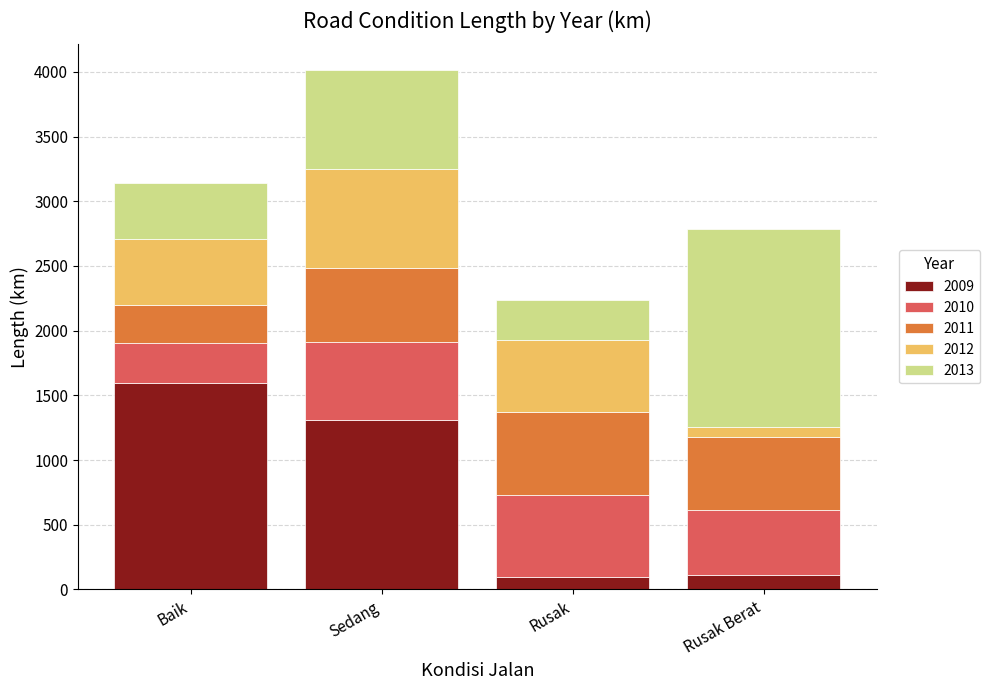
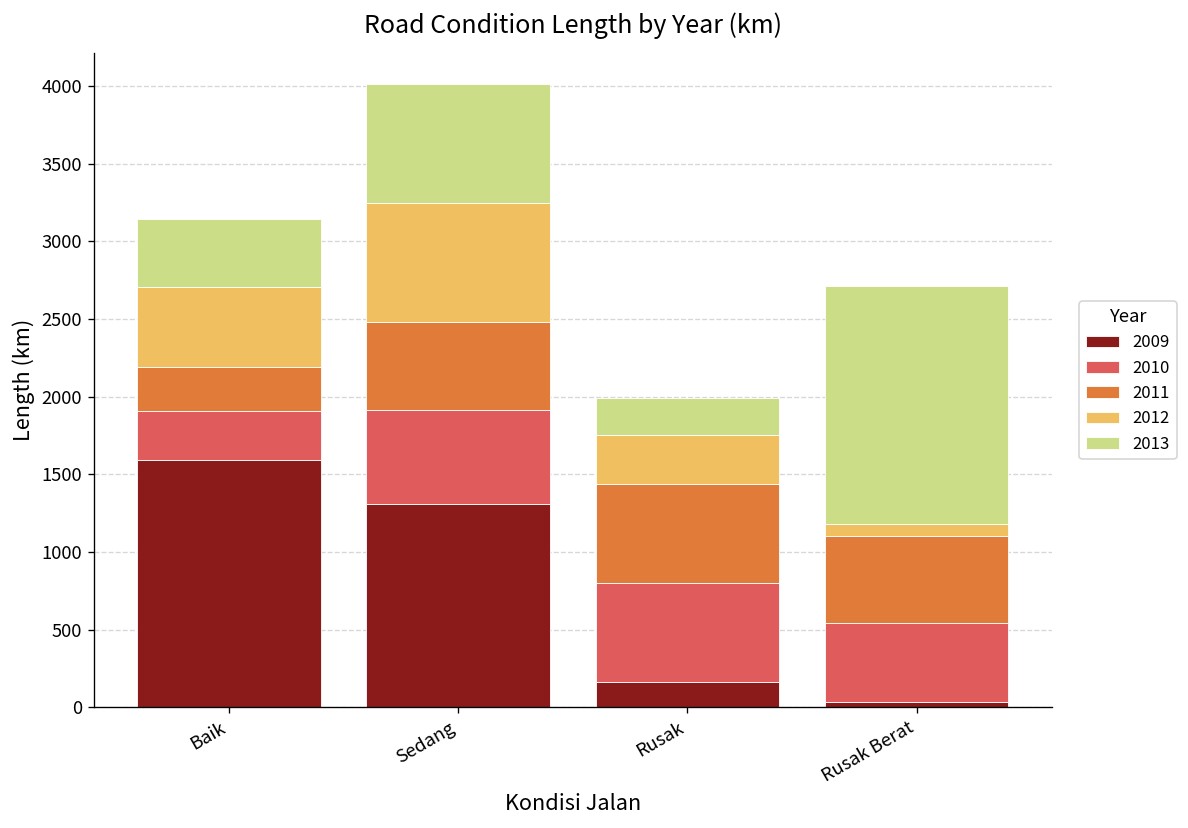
  {
    "2009": {
      "Baik": 1590,
      "Sedang": 1310,
-     "Rusak": 90,
-     "Rusak Berat": 110
+     "Rusak": 160,
+     "Rusak Berat": 40
    },
    "2012": {
      "Baik": 510,
      "Sedang": 760,
-     "Rusak": 560,
+     "Rusak": 320,
      "Rusak Berat": 70
    },
    "2013": {
      "Baik": 440,
      "Sedang": 760,
-     "Rusak": 310,
+     "Rusak": 240,
      "Rusak Berat": 1540
    }
  }
